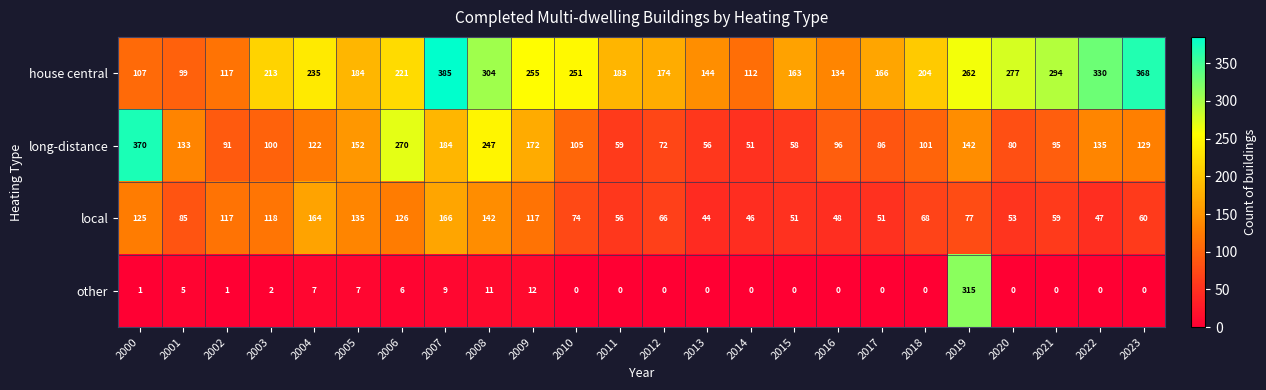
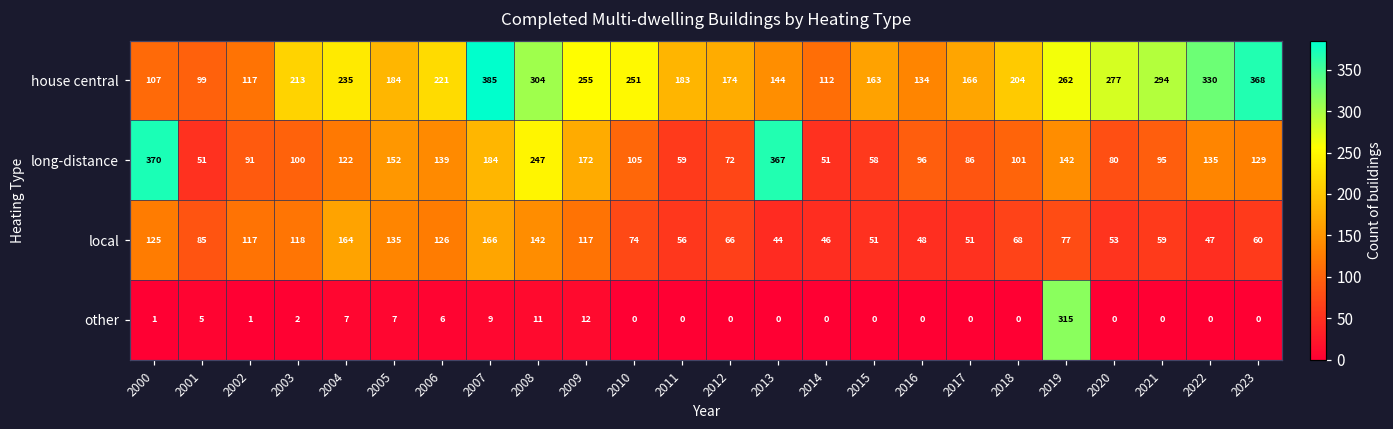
  {
    "house central": {
      "2000": 107,
      "2001": 99,
      "2002": 117,
      "2003": 213,
      "2004": 235,
      "2005": 184,
      "2006": 221,
      "2007": 385,
      "2008": 304,
      "2009": 255,
      "2010": 251,
      "2011": 183,
      "2012": 174,
      "2013": 144,
      "2014": 112,
      "2015": 163,
      "2016": 134,
      "2017": 166,
      "2018": 204,
      "2019": 262,
      "2020": 277,
      "2021": 294,
      "2022": 330,
      "2023": 368
    },
    "long-distance": {
      "2000": 370,
-     "2001": 133,
+     "2001": 51,
      "2002": 91,
      "2003": 100,
      "2004": 122,
      "2005": 152,
-     "2006": 270,
+     "2006": 139,
      "2007": 184,
      "2008": 247,
      "2009": 172,
      "2010": 105,
      "2011": 59,
      "2012": 72,
-     "2013": 56,
+     "2013": 367,
      "2014": 51,
      "2015": 58,
      "2016": 96,
      "2017": 86,
      "2018": 101,
      "2019": 142,
      "2020": 80,
      "2021": 95,
      "2022": 135,
      "2023": 129
    },
    "local": {
      "2000": 125,
      "2001": 85,
      "2002": 117,
      "2003": 118,
      "2004": 164,
      "2005": 135,
      "2006": 126,
      "2007": 166,
      "2008": 142,
      "2009": 117,
      "2010": 74,
      "2011": 56,
      "2012": 66,
      "2013": 44,
      "2014": 46,
      "2015": 51,
      "2016": 48,
      "2017": 51,
      "2018": 68,
      "2019": 77,
      "2020": 53,
      "2021": 59,
      "2022": 47,
      "2023": 60
    },
    "other": {
      "2000": 1,
      "2001": 5,
      "2002": 1,
      "2003": 2,
      "2004": 7,
      "2005": 7,
      "2006": 6,
      "2007": 9,
      "2008": 11,
      "2009": 12,
      "2010": 0,
      "2011": 0,
      "2012": 0,
      "2013": 0,
      "2014": 0,
      "2015": 0,
      "2016": 0,
      "2017": 0,
      "2018": 0,
      "2019": 315,
      "2020": 0,
      "2021": 0,
      "2022": 0,
      "2023": 0
    }
  }
